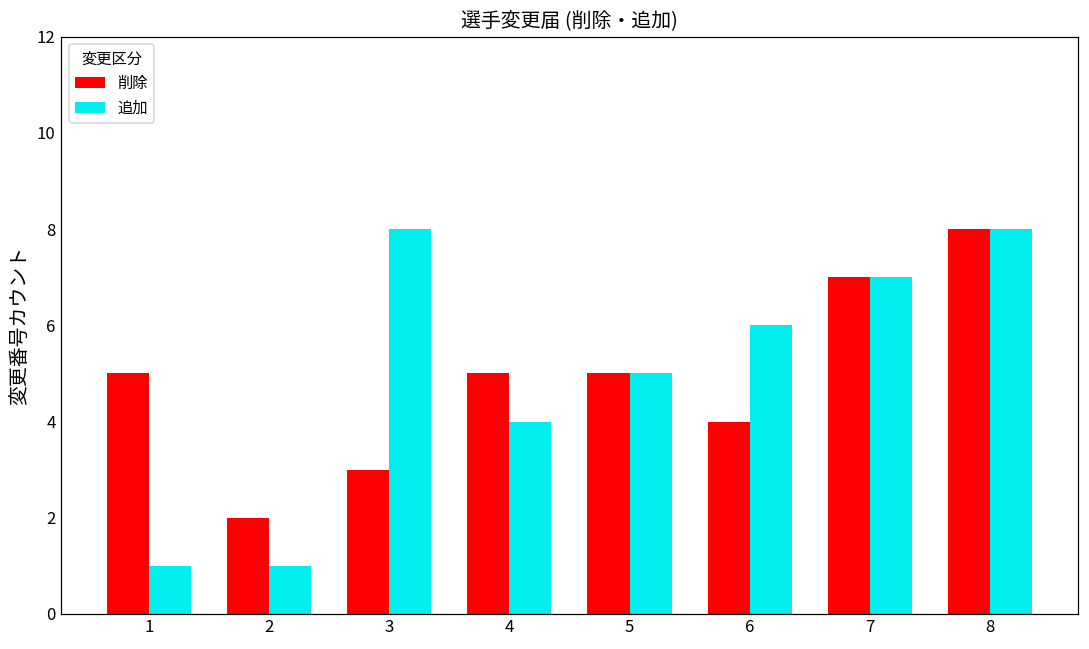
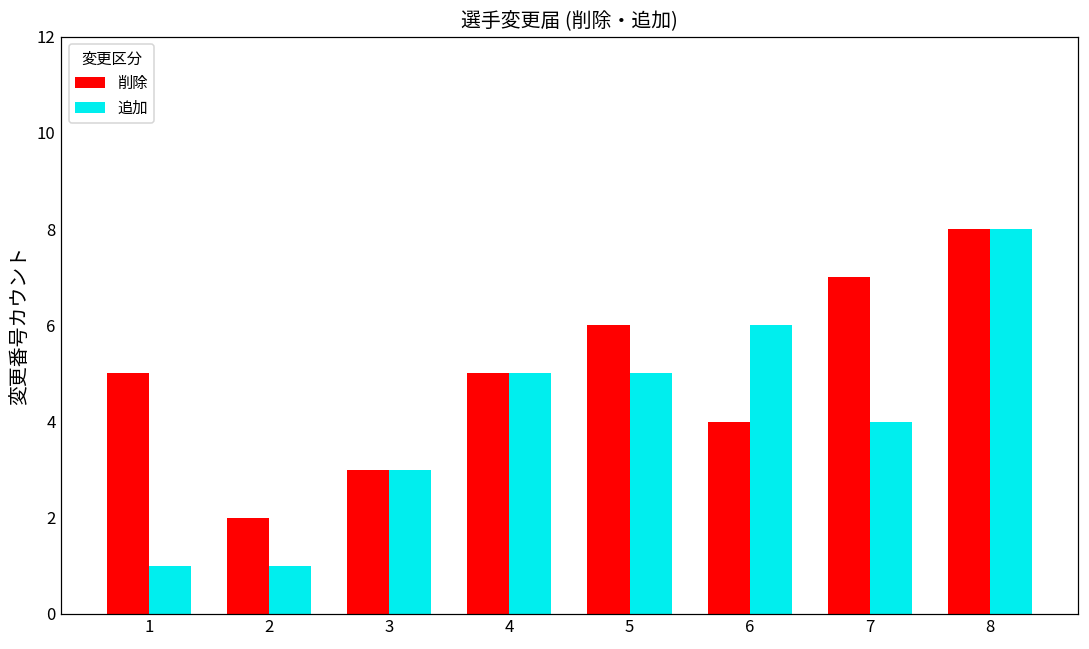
  {
    "削除": {
      "1": 5,
      "2": 2,
      "3": 3,
      "4": 5,
-     "5": 5,
+     "5": 6,
      "6": 4,
      "7": 7,
      "8": 8
    },
    "追加": {
      "1": 1,
      "2": 1,
-     "3": 8,
-     "4": 4,
+     "3": 3,
+     "4": 5,
      "5": 5,
      "6": 6,
-     "7": 7,
+     "7": 4,
      "8": 8
    }
  }
